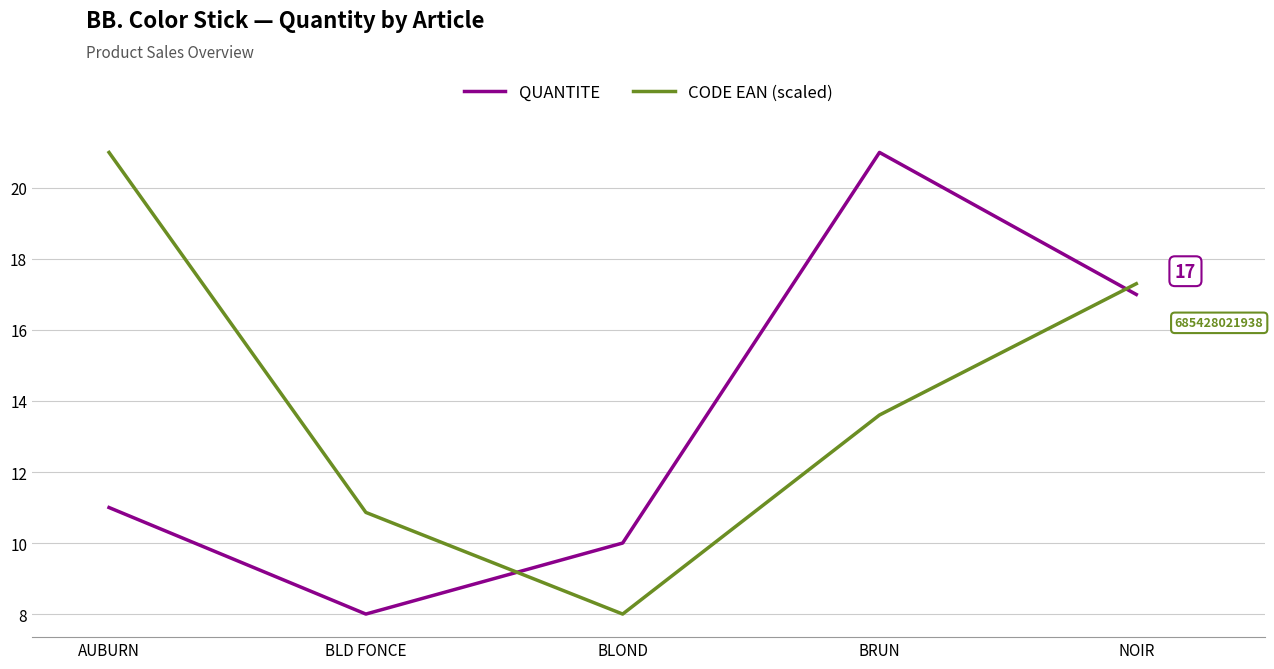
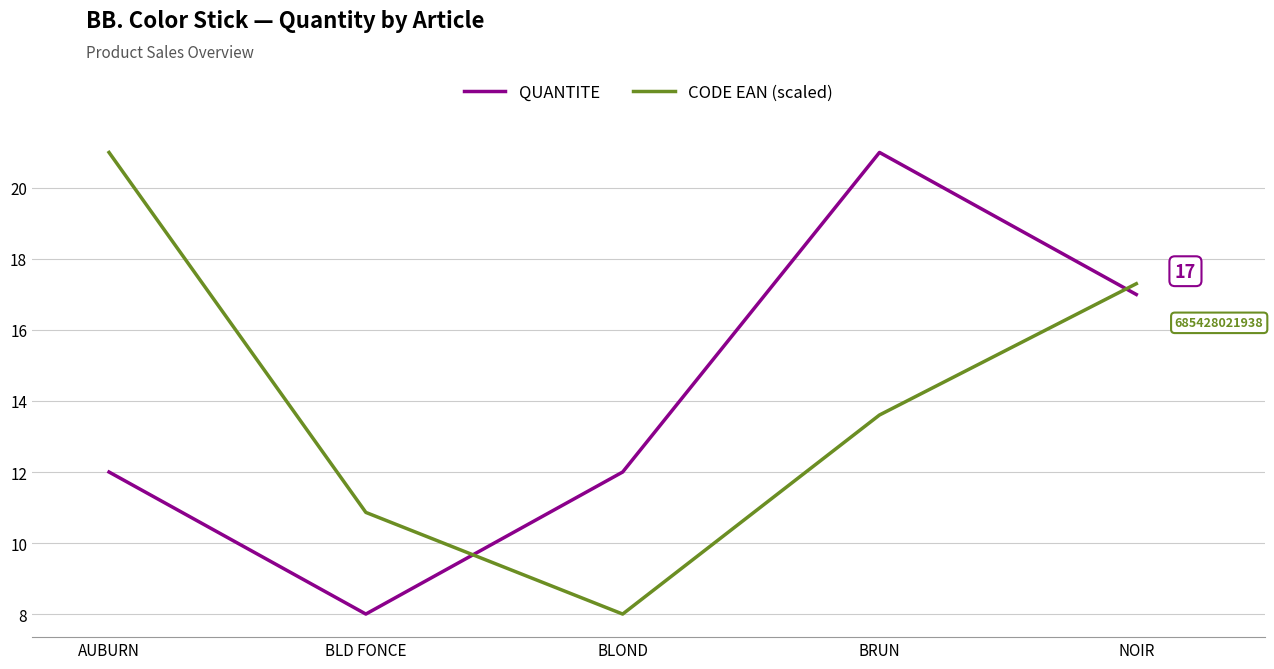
  {
    "QUANTITE": {
-     "AUBURN": 11,
+     "AUBURN": 12,
      "BLD FONCE": 8,
-     "BLOND": 10,
+     "BLOND": 12,
      "BRUN": 21,
      "NOIR": 17
    },
    "CODE EAN (scaled)": {
      "AUBURN": 21,
      "BLD FONCE": 10.9,
      "BLOND": 8,
      "BRUN": 13.6,
      "NOIR": 17.3
    }
  }
